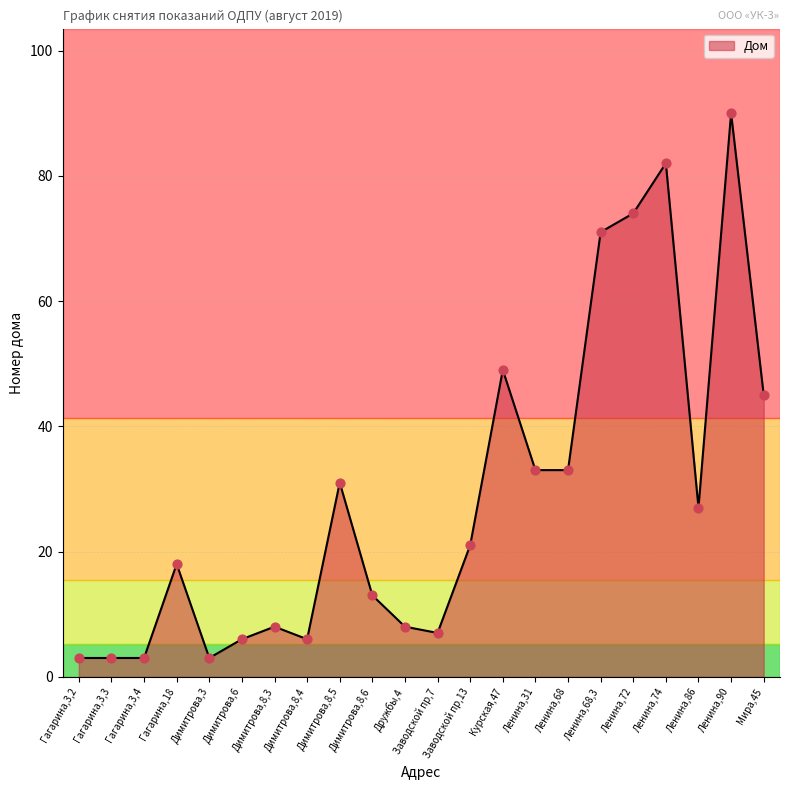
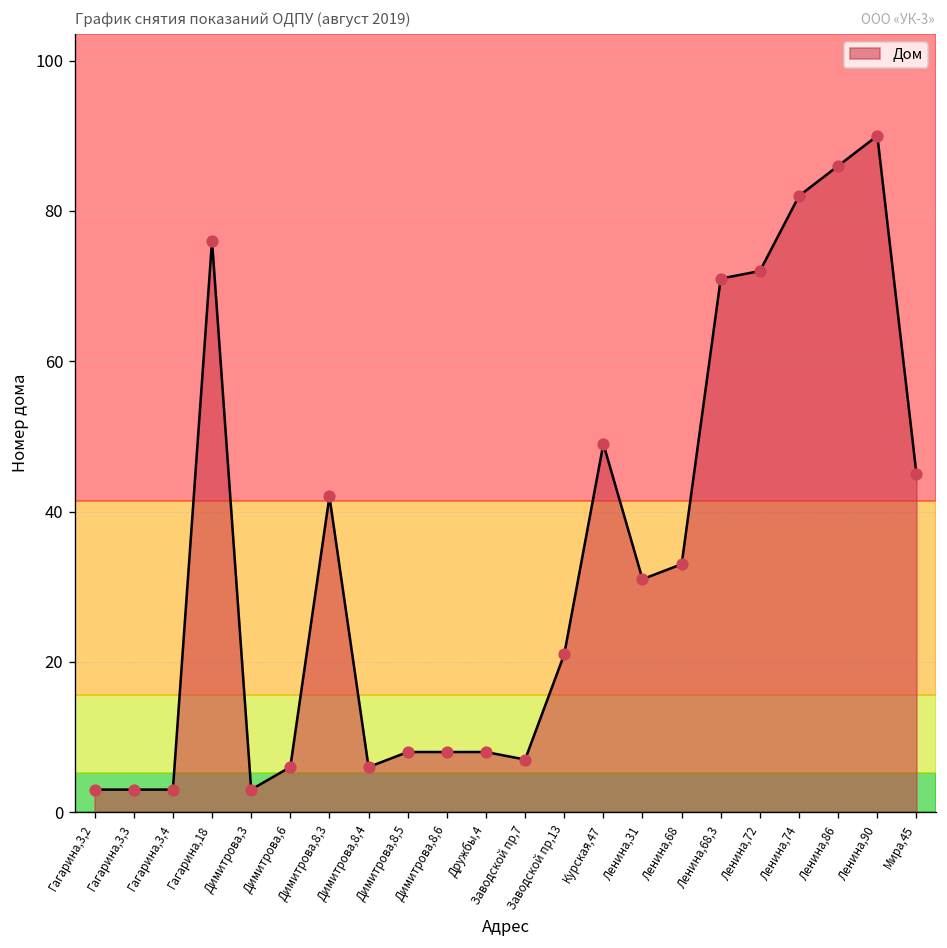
  {
    "Гагарина,3,2": 3,
    "Гагарина,3,3": 3,
    "Гагарина,3,4": 3,
-   "Гагарина,18": 18,
+   "Гагарина,18": 76,
    "Димитрова,3": 3,
    "Димитрова,6": 6,
-   "Димитрова,8,3": 8,
+   "Димитрова,8,3": 42,
    "Димитрова,8,4": 6,
-   "Димитрова,8,5": 31,
-   "Димитрова,8,6": 13,
+   "Димитрова,8,5": 8,
+   "Димитрова,8,6": 8,
    "Дружбы,4": 8,
    "Заводской пр,7": 7,
    "Заводской пр,13": 21,
    "Курская,47": 49,
-   "Ленина,31": 33,
+   "Ленина,31": 31,
    "Ленина,68": 33,
    "Ленина,68,3": 71,
-   "Ленина,72": 74,
+   "Ленина,72": 72,
    "Ленина,74": 82,
-   "Ленина,86": 27,
+   "Ленина,86": 86,
    "Ленина,90": 90,
    "Мира,45": 45
  }
